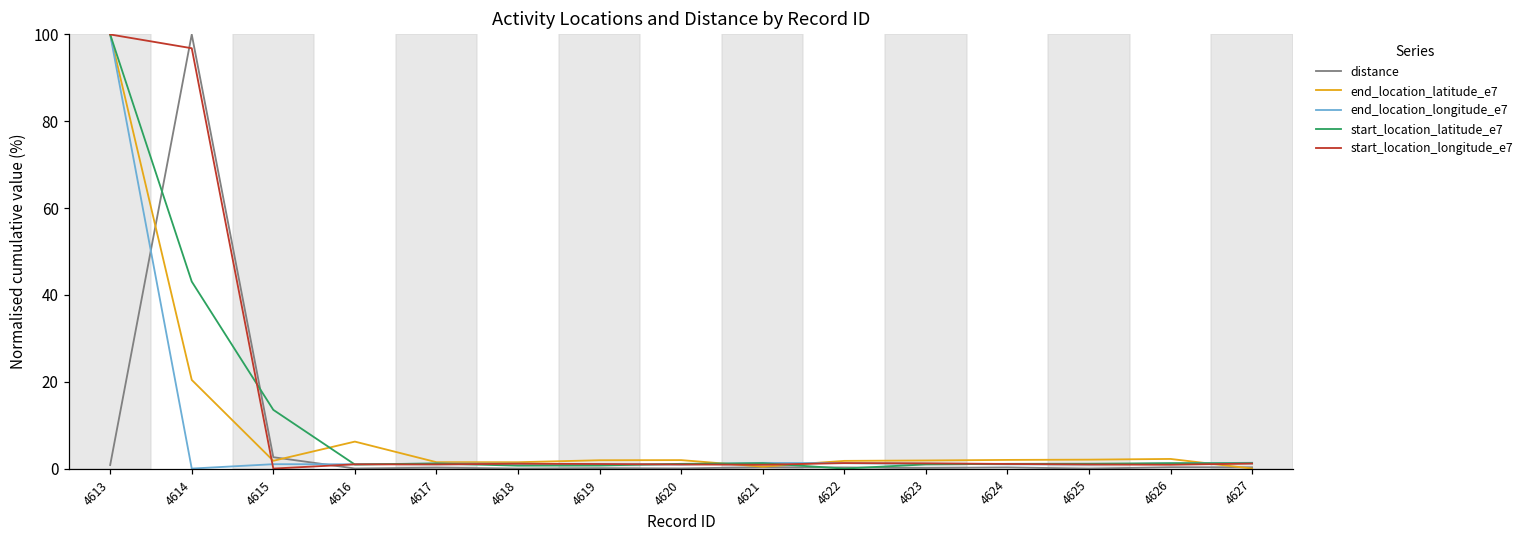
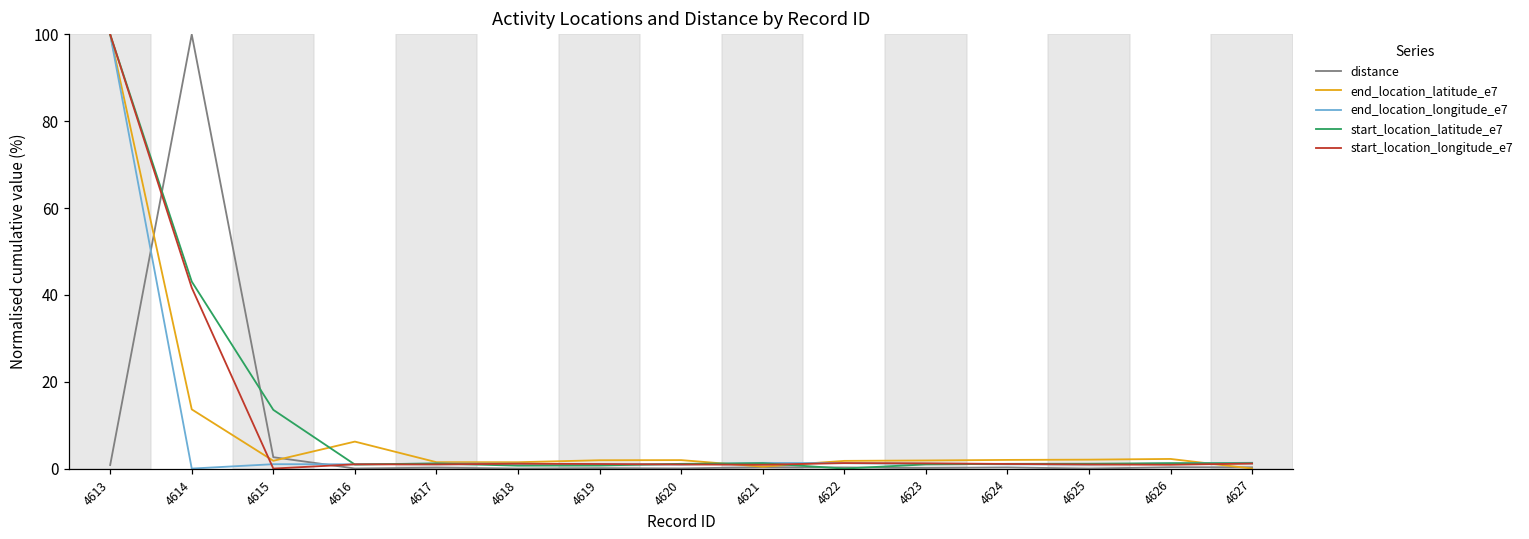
  {
    "distance": {
      "4613": 1,
      "4614": 100,
      "4615": 3,
      "4616": 0,
      "4617": 0,
      "4618": 0,
      "4620": 0,
      "4623": 0,
      "4624": 0,
      "4625": 0
    },
    "end_location_latitude_e7": {
-     "4614": 20,
+     "4614": 14,
      "4615": 2,
      "4616": 6,
      "4619": 2,
      "4620": 2,
      "4623": 2,
      "4624": 2,
      "4625": 2,
      "4626": 2
    },
    "end_location_longitude_e7": {
      "4614": 0,
      "4615": 1
    },
    "start_location_latitude_e7": {
      "4614": 43,
      "4615": 14
    },
    "start_location_longitude_e7": {
-     "4614": 97,
+     "4614": 42,
      "4615": 0
    }
  }
